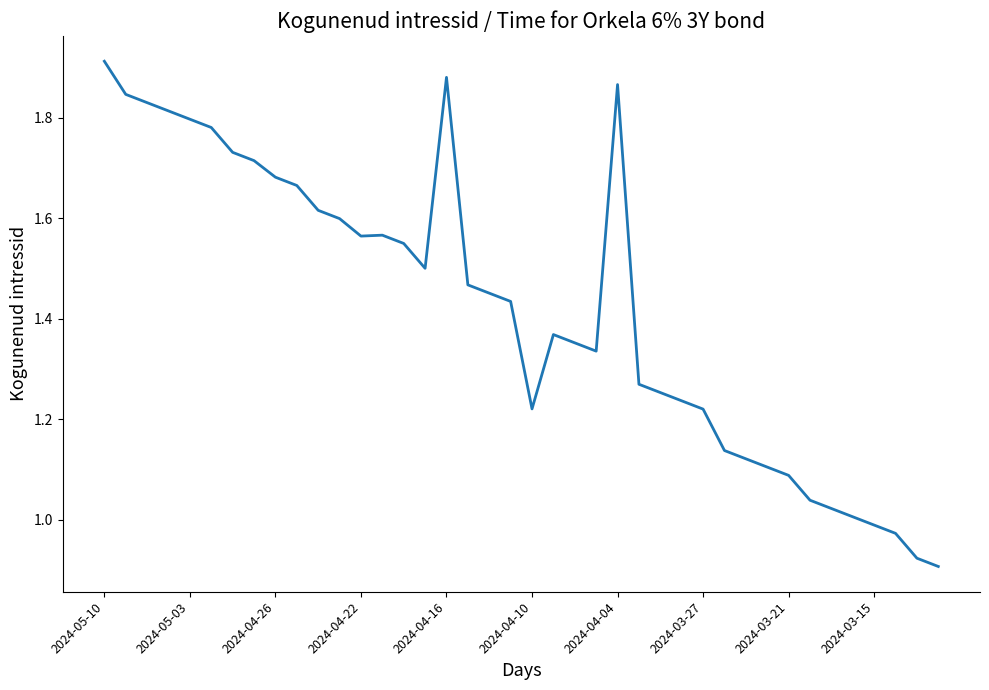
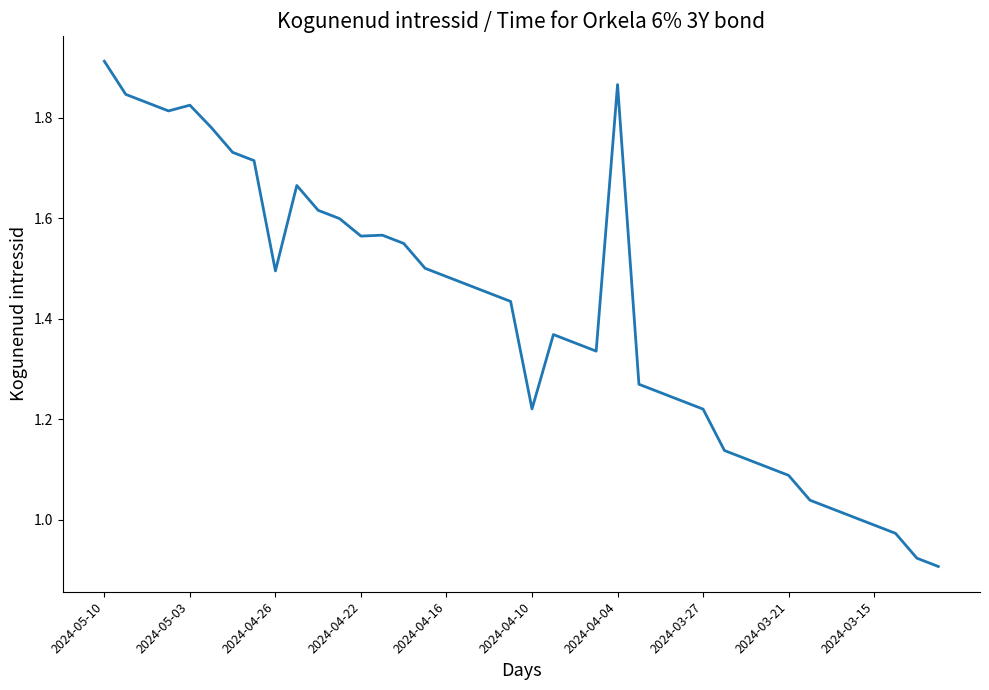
  {
    "2024-05-10": 1.91,
-   "2024-05-03": 1.80,
-   "2024-04-26": 1.68,
+   "2024-05-03": 1.82,
+   "2024-04-26": 1.49,
    "2024-04-22": 1.56,
-   "2024-04-16": 1.88,
+   "2024-04-16": 1.48,
    "2024-04-10": 1.22,
    "2024-04-04": 1.87,
    "2024-03-27": 1.22,
    "2024-03-21": 1.09,
    "2024-03-15": 0.99
  }
